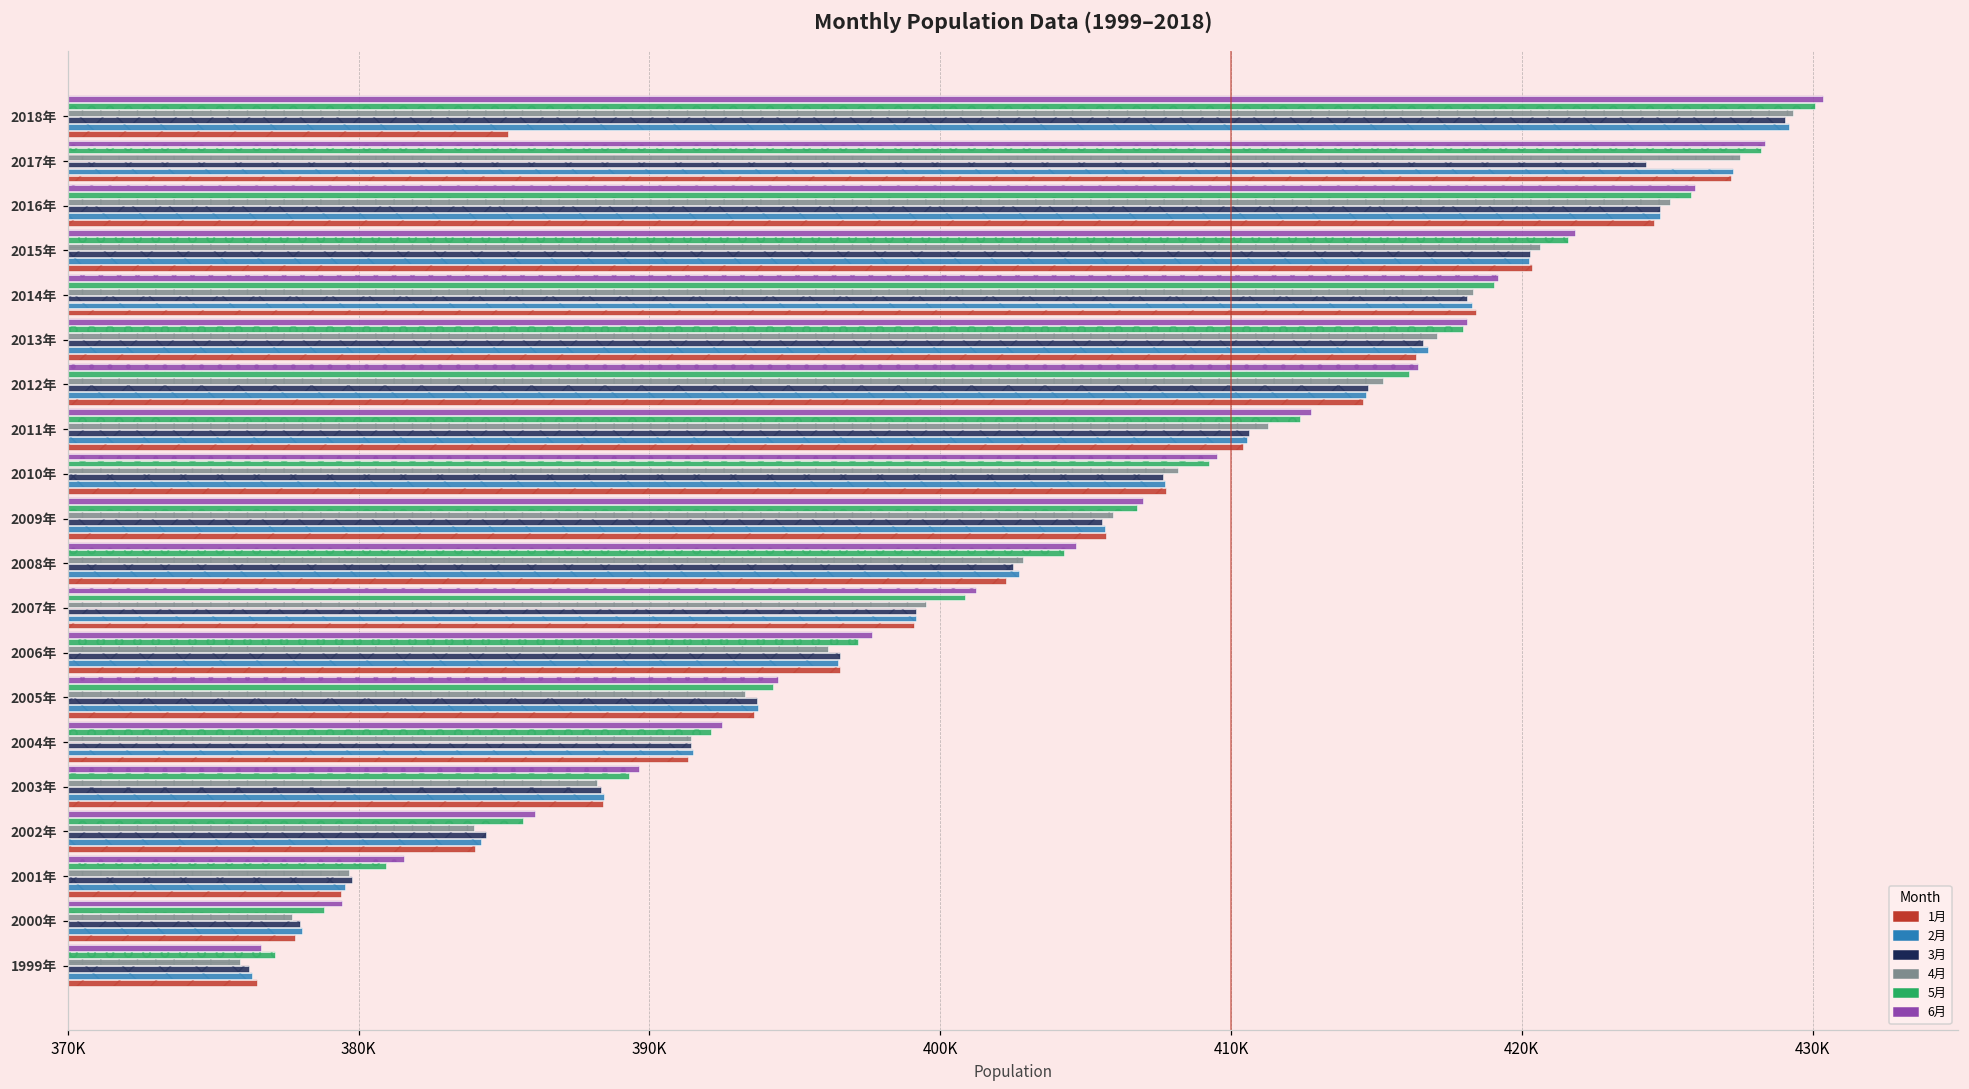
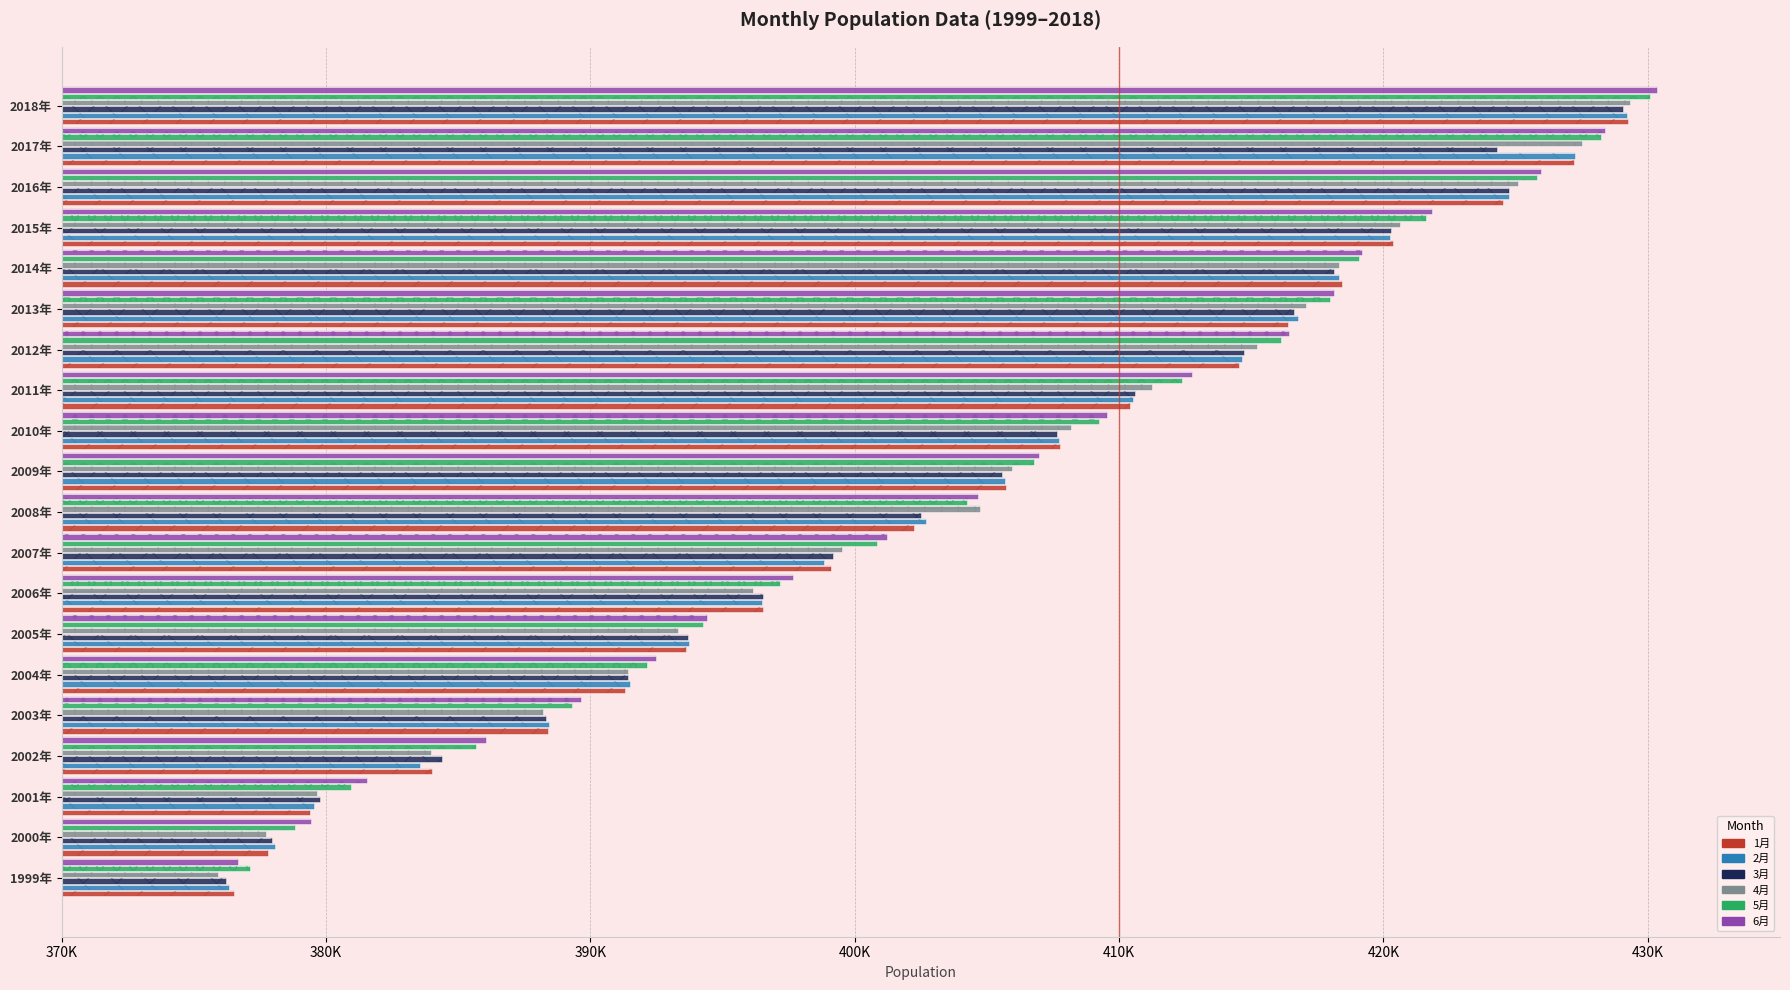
  {
    "1月": {
-     "2018年": 385100,
+     "2018年": 429200,
      "2017年": 427200,
      "2016年": 424500,
      "2015年": 420300,
      "2014年": 418400,
      "2013年": 416400,
      "2012年": 414500,
      "2011年": 410400,
      "2010年": 407800,
      "2009年": 405700,
      "2008年": 402200,
      "2007年": 399100,
      "2006年": 396500,
      "2005年": 393600,
      "2004年": 391300,
      "2003年": 388400,
      "2002年": 384000,
      "2001年": 379400,
      "2000年": 377800,
      "1999年": 376500
    },
    "2月": {
      "2018年": 429200,
      "2017年": 427200,
      "2016年": 424700,
      "2015年": 420300,
      "2014年": 418300,
      "2013年": 416800,
      "2012年": 414600,
      "2011年": 410500,
      "2010年": 407700,
      "2009年": 405700,
      "2008年": 402700,
-     "2007年": 399200,
+     "2007年": 398800,
      "2006年": 396500,
      "2005年": 393700,
      "2004年": 391500,
      "2003年": 388400,
-     "2002年": 384200,
+     "2002年": 383500,
      "2001年": 379500,
      "2000年": 378100,
      "1999年": 376300
    },
    "3月": {
      "2018年": 429000,
      "2017年": 424300,
      "2016年": 424700,
      "2015年": 420300,
      "2014年": 418100,
      "2013年": 416600,
      "2012年": 414700,
      "2011年": 410600,
      "2010年": 407700,
      "2009年": 405600,
      "2008年": 402500,
      "2007年": 399200,
      "2006年": 396500,
      "2005年": 393700,
      "2004年": 391400,
      "2003年": 388300,
      "2002年": 384400,
      "2001年": 379800,
      "2000年": 378000,
      "1999年": 376200
    },
    "4月": {
      "2018年": 429300,
      "2017年": 427500,
      "2016年": 425100,
      "2015年": 420600,
      "2014年": 418300,
      "2013年": 417100,
      "2012年": 415200,
      "2011年": 411300,
      "2010年": 408200,
      "2009年": 405900,
-     "2008年": 402800,
+     "2008年": 404800,
      "2007年": 399500,
      "2006年": 396200,
      "2005年": 393300,
      "2004年": 391400,
      "2003年": 388200,
      "2002年": 384000,
      "2001年": 379700,
      "2000年": 377700,
      "1999年": 375900
    },
    "5月": {
      "2018年": 430100,
      "2017年": 428200,
      "2016年": 425800,
      "2015年": 421600,
      "2014年": 419100,
      "2013年": 418000,
      "2012年": 416100,
      "2011年": 412400,
      "2010年": 409200,
      "2009年": 406800,
      "2008年": 404200,
      "2007年": 400900,
      "2006年": 397200,
      "2005年": 394300,
      "2004年": 392100,
      "2003年": 389300,
      "2002年": 385700,
      "2001年": 381000,
      "2000年": 378800,
      "1999年": 377100
    },
    "6月": {
      "2018年": 430300,
      "2017年": 428400,
      "2016年": 426000,
      "2015年": 421800,
      "2014年": 419200,
      "2013年": 418100,
      "2012年": 416400,
      "2011年": 412800,
      "2010年": 409500,
      "2009年": 407000,
      "2008年": 404700,
      "2007年": 401200,
      "2006年": 397700,
      "2005年": 394400,
      "2004年": 392500,
      "2003年": 389600,
      "2002年": 386100,
      "2001年": 381500,
      "2000年": 379400,
      "1999年": 376700
    }
  }
